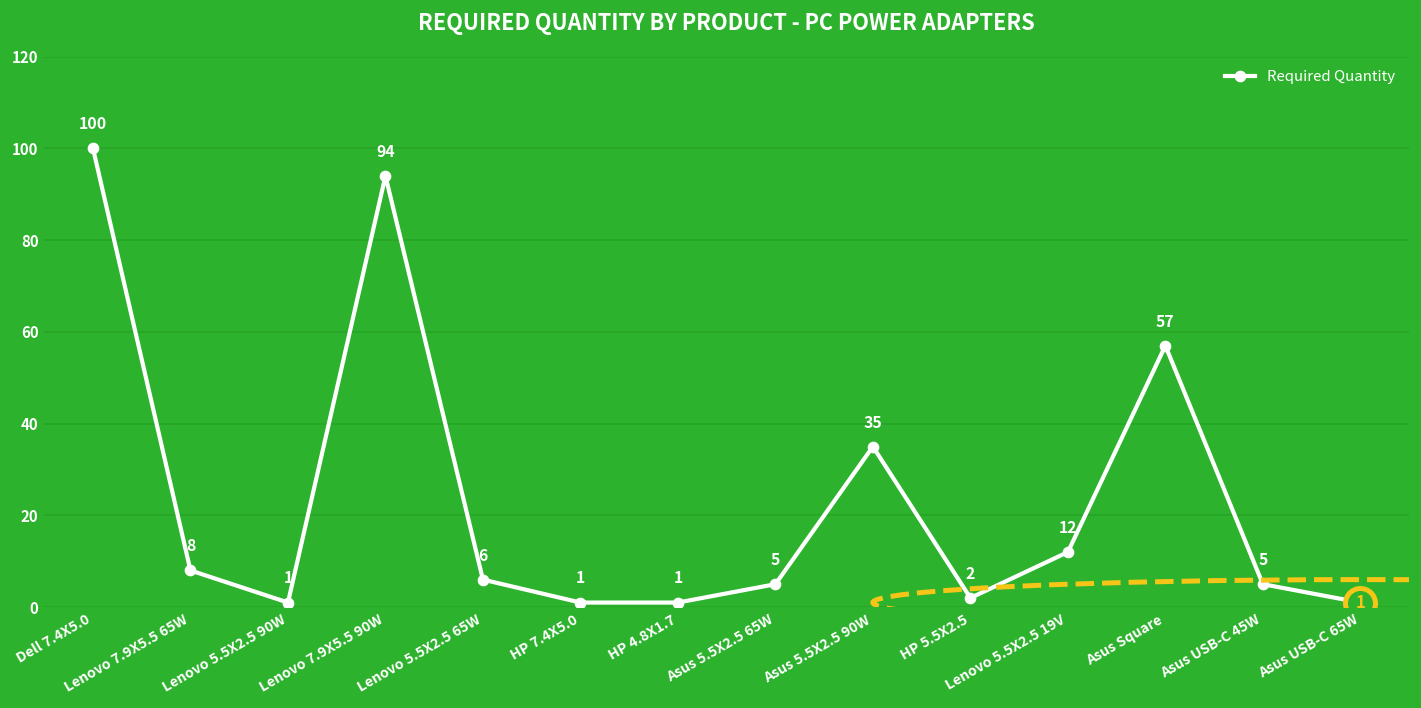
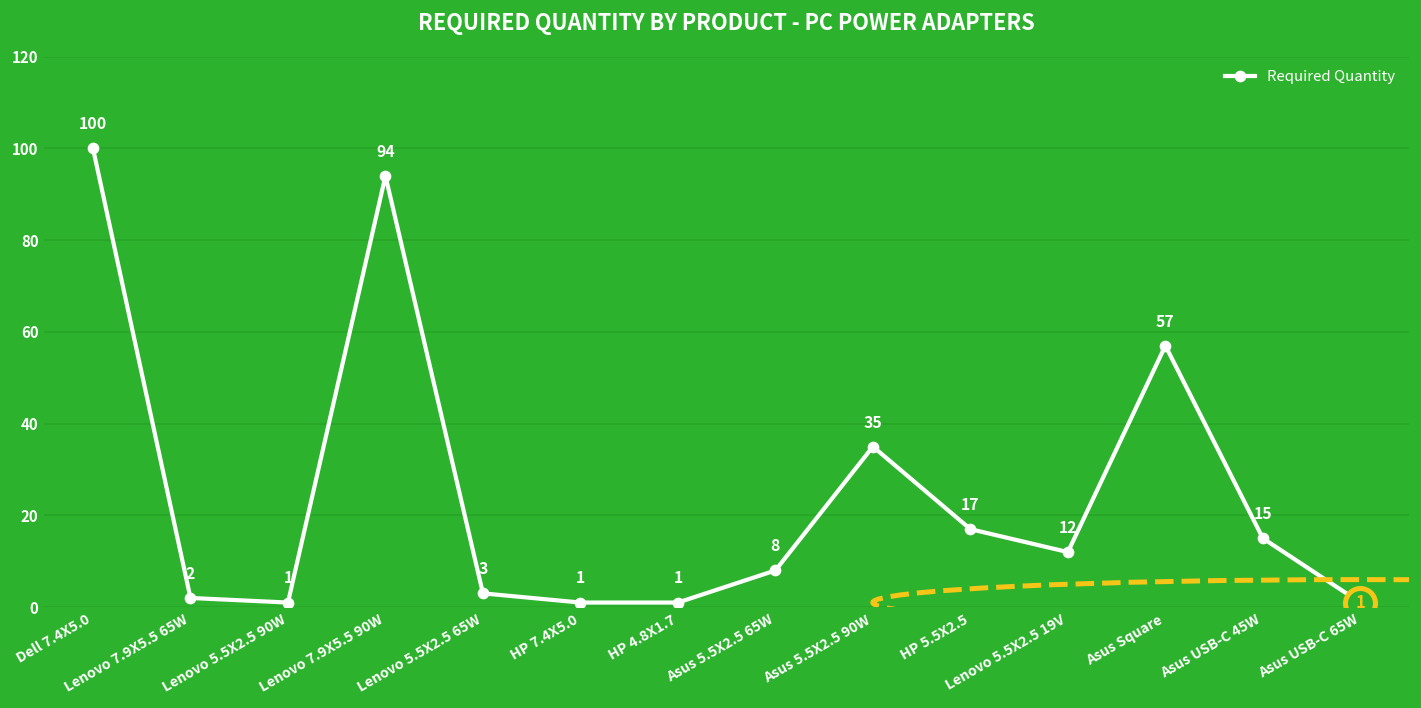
  {
    "Required Quantity": {
      "Dell 7.4X5.0": 100,
-     "Lenovo 7.9X5.5 65W": 8,
+     "Lenovo 7.9X5.5 65W": 2,
      "Lenovo 5.5X2.5 90W": 1,
      "Lenovo 7.9X5.5 90W": 94,
-     "Lenovo 5.5X2.5 65W": 6,
+     "Lenovo 5.5X2.5 65W": 3,
      "HP 7.4X5.0": 1,
      "HP 4.8X1.7": 1,
-     "Asus 5.5X2.5 65W": 5,
+     "Asus 5.5X2.5 65W": 8,
      "Asus 5.5X2.5 90W": 35,
-     "HP 5.5X2.5": 2,
+     "HP 5.5X2.5": 17,
      "Lenovo 5.5X2.5 19V": 12,
      "Asus Square": 57,
-     "Asus USB-C 45W": 5
+     "Asus USB-C 45W": 15
    }
  }
